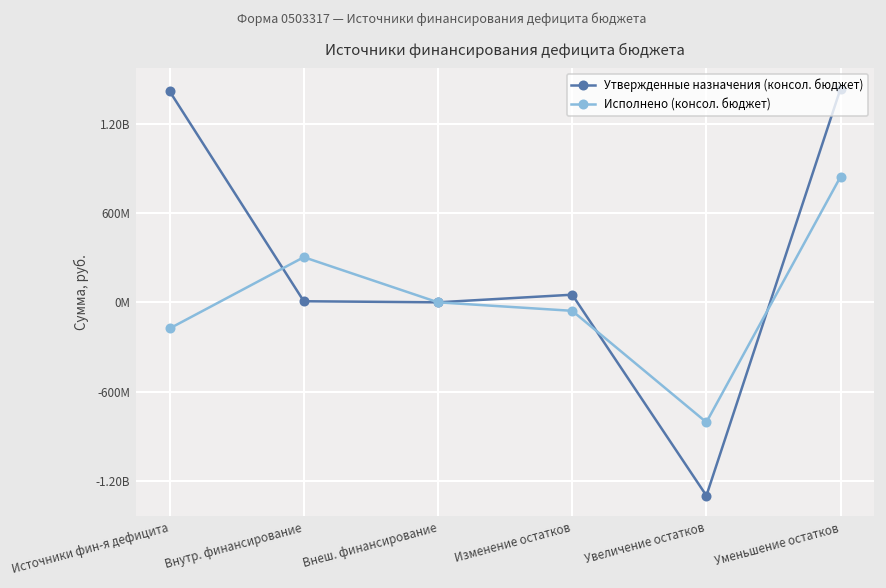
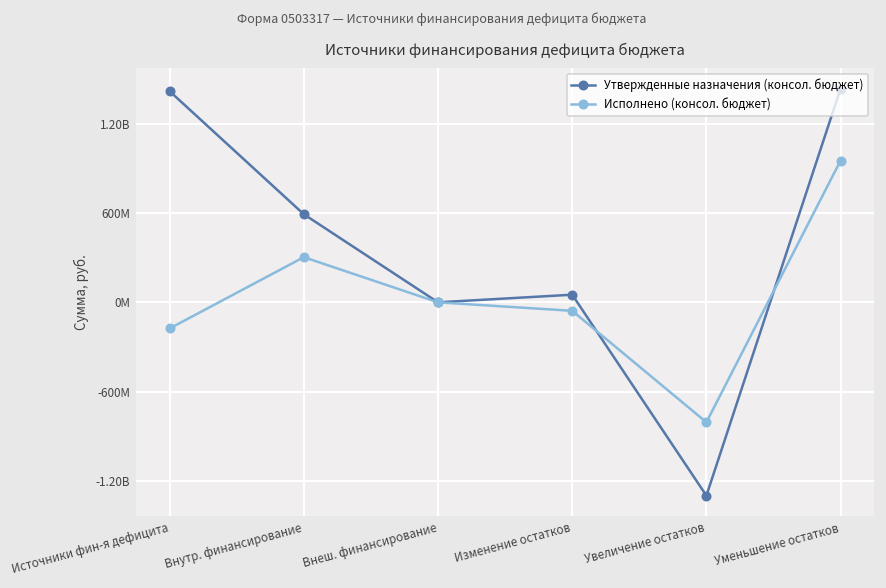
  {
    "Утвержденные назначения (консол. бюджет)": {
      "Источники фин-я дефицита": 1420000000,
-     "Внутр. финансирование": 10000000,
+     "Внутр. финансирование": 590000000,
      "Изменение остатков": 50000000,
      "Увеличение остатков": -1300000000
    },
    "Исполнено (консол. бюджет)": {
      "Источники фин-я дефицита": -180000000,
      "Внутр. финансирование": 300000000,
      "Изменение остатков": -60000000,
      "Увеличение остатков": -810000000,
-     "Уменьшение остатков": 840000000
+     "Уменьшение остатков": 950000000
    }
  }
